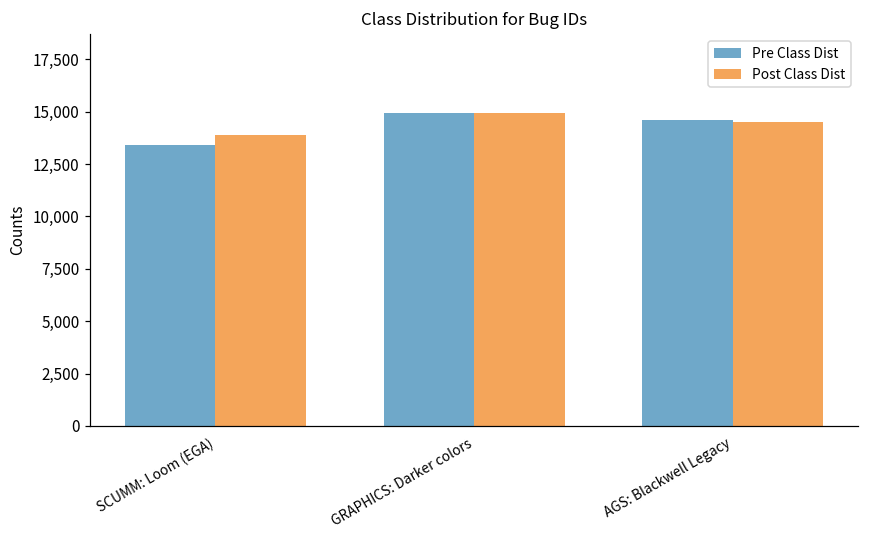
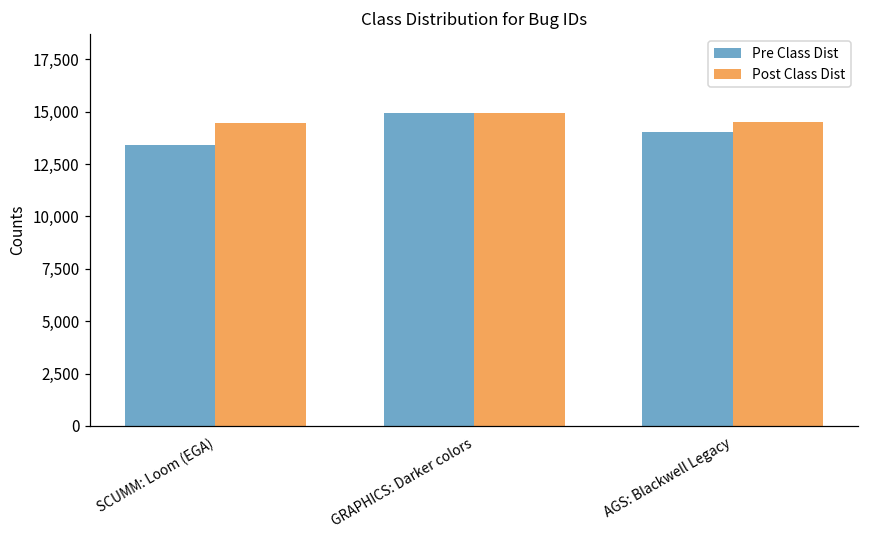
  {
    "Pre Class Dist": {
      "SCUMM: Loom (EGA)": "13,400",
      "GRAPHICS: Darker colors": "15,000",
-     "AGS: Blackwell Legacy": "14,600"
+     "AGS: Blackwell Legacy": "14,000"
    },
    "Post Class Dist": {
-     "SCUMM: Loom (EGA)": "13,900",
+     "SCUMM: Loom (EGA)": "14,400",
      "GRAPHICS: Darker colors": "15,000",
      "AGS: Blackwell Legacy": "14,500"
    }
  }
